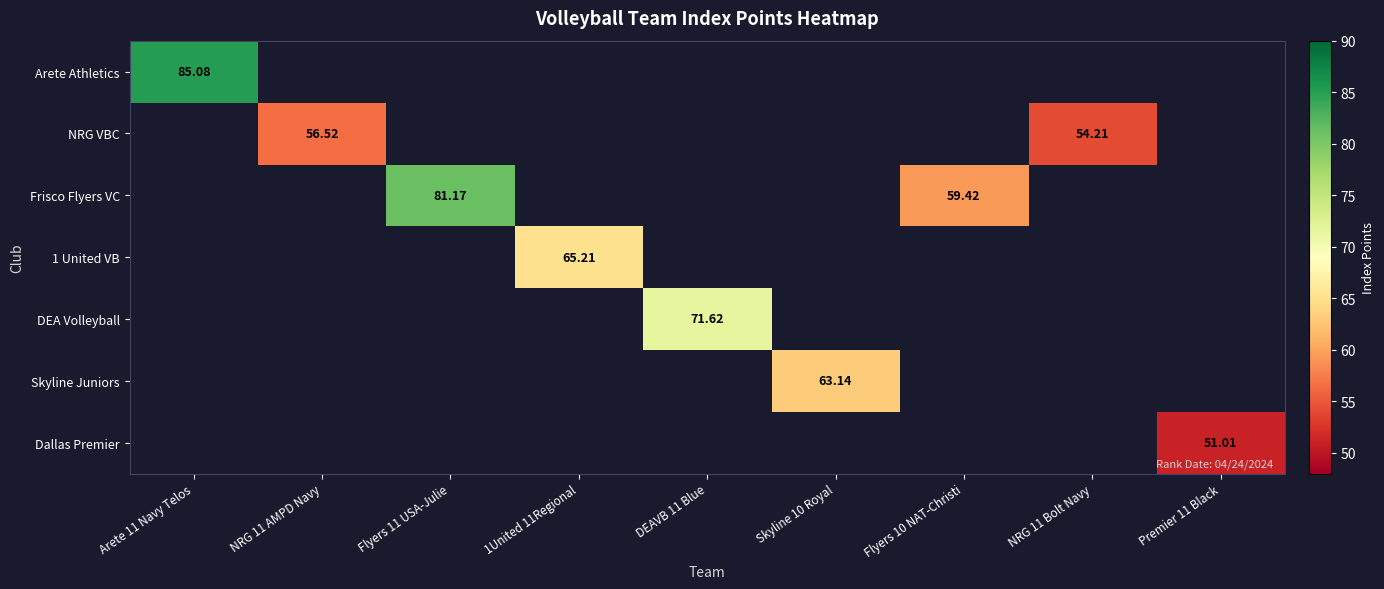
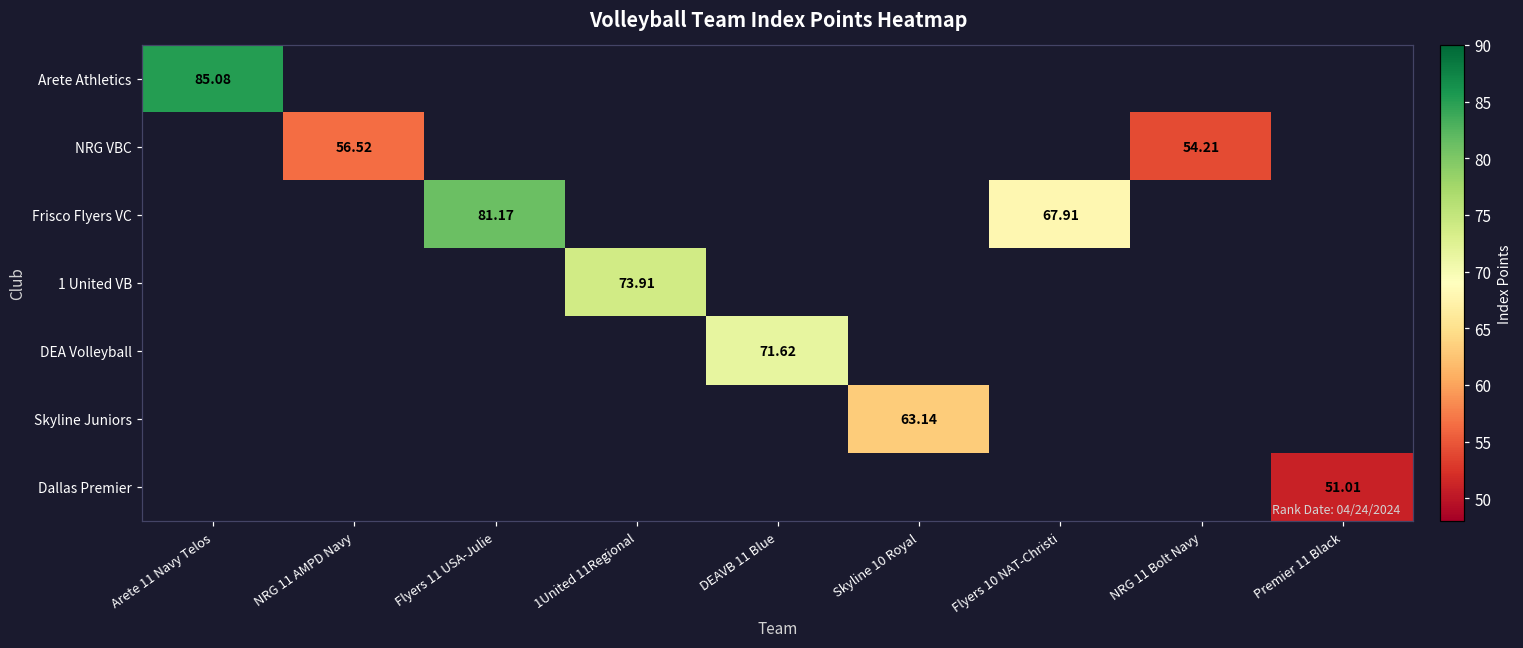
  {
    "Arete Athletics": {
      "Arete 11 Navy Telos": 85.08
    },
    "NRG VBC": {
      "NRG 11 AMPD Navy": 56.52,
      "NRG 11 Bolt Navy": 54.21
    },
    "Frisco Flyers VC": {
      "Flyers 11 USA-Julie": 81.17,
-     "Flyers 10 NAT-Christi": 59.42
+     "Flyers 10 NAT-Christi": 67.91
    },
    "1 United VB": {
-     "1United 11Regional": 65.21
+     "1United 11Regional": 73.91
    },
    "DEA Volleyball": {
      "DEAVB 11 Blue": 71.62
    },
    "Skyline Juniors": {
      "Skyline 10 Royal": 63.14
    }
  }
